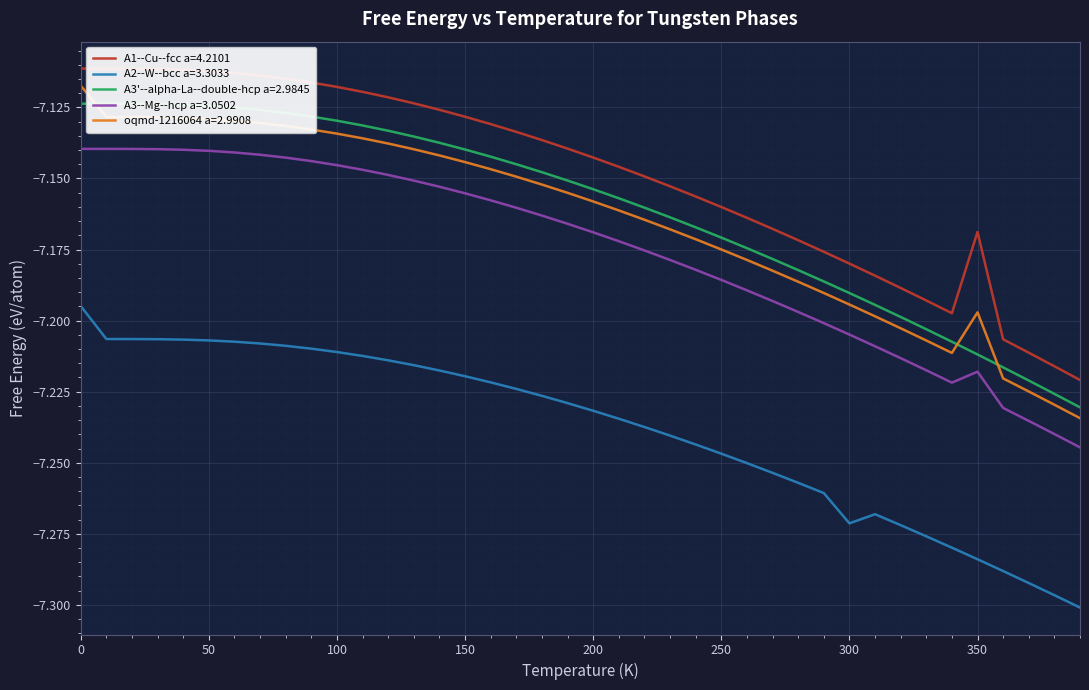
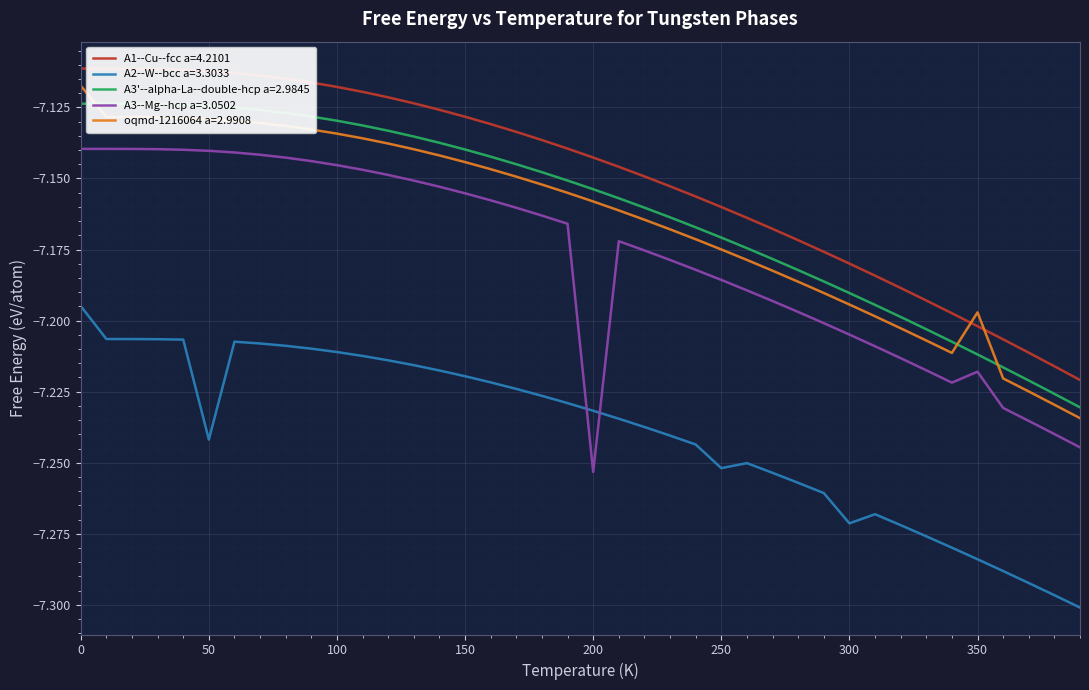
  {
    "A1--Cu--fcc a=4.2101": {
      "0": -7.111,
      "100": -7.118,
      "150": -7.128,
      "200": -7.143,
      "250": -7.160,
      "300": -7.180,
-     "350": -7.169
+     "350": -7.202
    },
    "A2--W--bcc a=3.3033": {
      "0": -7.195,
-     "50": -7.207,
+     "50": -7.242,
      "100": -7.211,
      "150": -7.220,
      "200": -7.232,
-     "250": -7.247,
+     "250": -7.252,
      "300": -7.271,
      "350": -7.284
    },
    "A3'--alpha-La--double-hcp a=2.9845": {
      "0": -7.124,
      "100": -7.130,
      "150": -7.140,
      "200": -7.154,
      "250": -7.171,
      "300": -7.190,
      "350": -7.212
    },
    "A3--Mg--hcp a=3.0502": {
      "0": -7.140,
      "50": -7.140,
      "100": -7.145,
      "150": -7.155,
-     "200": -7.169,
+     "200": -7.253,
      "250": -7.186,
      "300": -7.205,
      "350": -7.218
    },
    "oqmd-1216064 a=2.9908": {
      "0": -7.117,
      "100": -7.134,
      "150": -7.144,
      "200": -7.158,
      "250": -7.175,
      "300": -7.194,
      "350": -7.197
    }
  }
